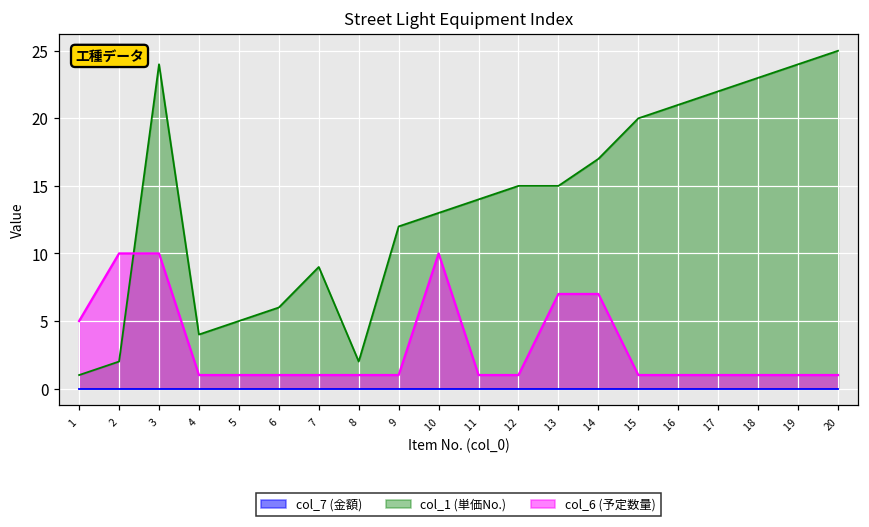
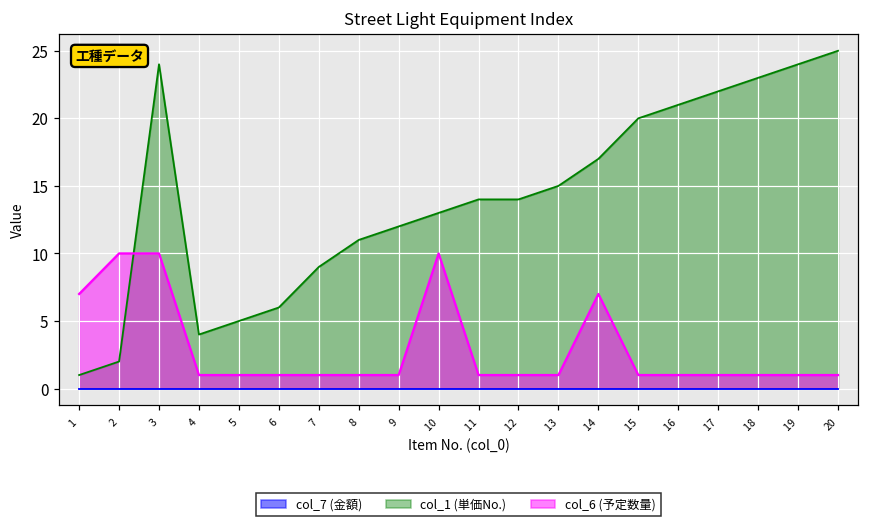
  {
    "col_7 (金額)": {
      "1": 0,
      "2": 0,
      "3": 0,
      "4": 0,
      "5": 0,
      "6": 0,
      "7": 0,
      "8": 0,
      "9": 0,
      "10": 0,
      "11": 0,
      "12": 0,
      "13": 0,
      "14": 0,
      "15": 0,
      "16": 0,
      "17": 0,
      "18": 0,
      "19": 0,
      "20": 0
    },
    "col_1 (単価No.)": {
      "1": 1,
      "2": 2,
      "3": 24,
      "4": 4,
      "5": 5,
      "6": 6,
      "7": 9,
-     "8": 2,
+     "8": 11,
      "9": 12,
      "10": 13,
      "11": 14,
-     "12": 15,
+     "12": 14,
      "13": 15,
      "14": 17,
      "15": 20,
      "16": 21,
      "17": 22,
      "18": 23,
      "19": 24,
      "20": 25
    },
    "col_6 (予定数量)": {
-     "1": 5,
+     "1": 7,
      "2": 10,
      "3": 10,
      "4": 1,
      "5": 1,
      "6": 1,
      "7": 1,
      "8": 1,
      "9": 1,
      "10": 10,
      "11": 1,
      "12": 1,
-     "13": 7,
+     "13": 1,
      "14": 7,
      "15": 1,
      "16": 1,
      "17": 1,
      "18": 1,
      "19": 1,
      "20": 1
    }
  }
